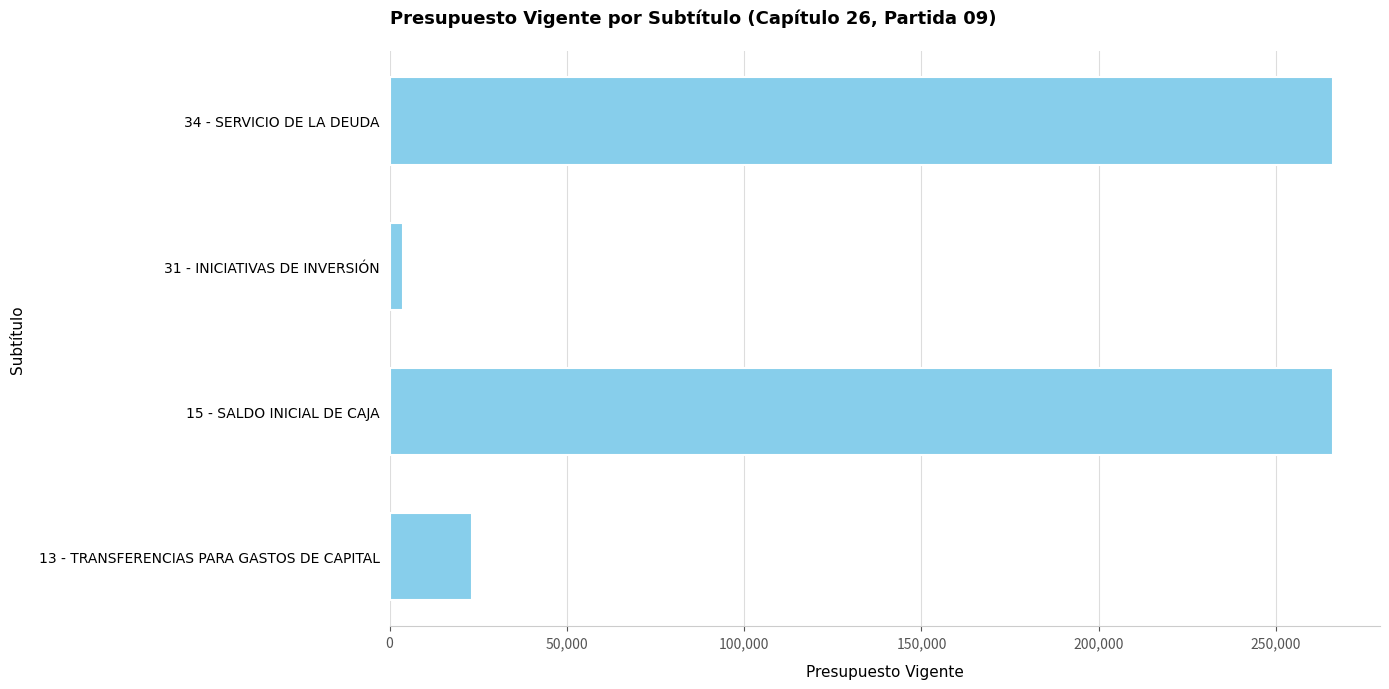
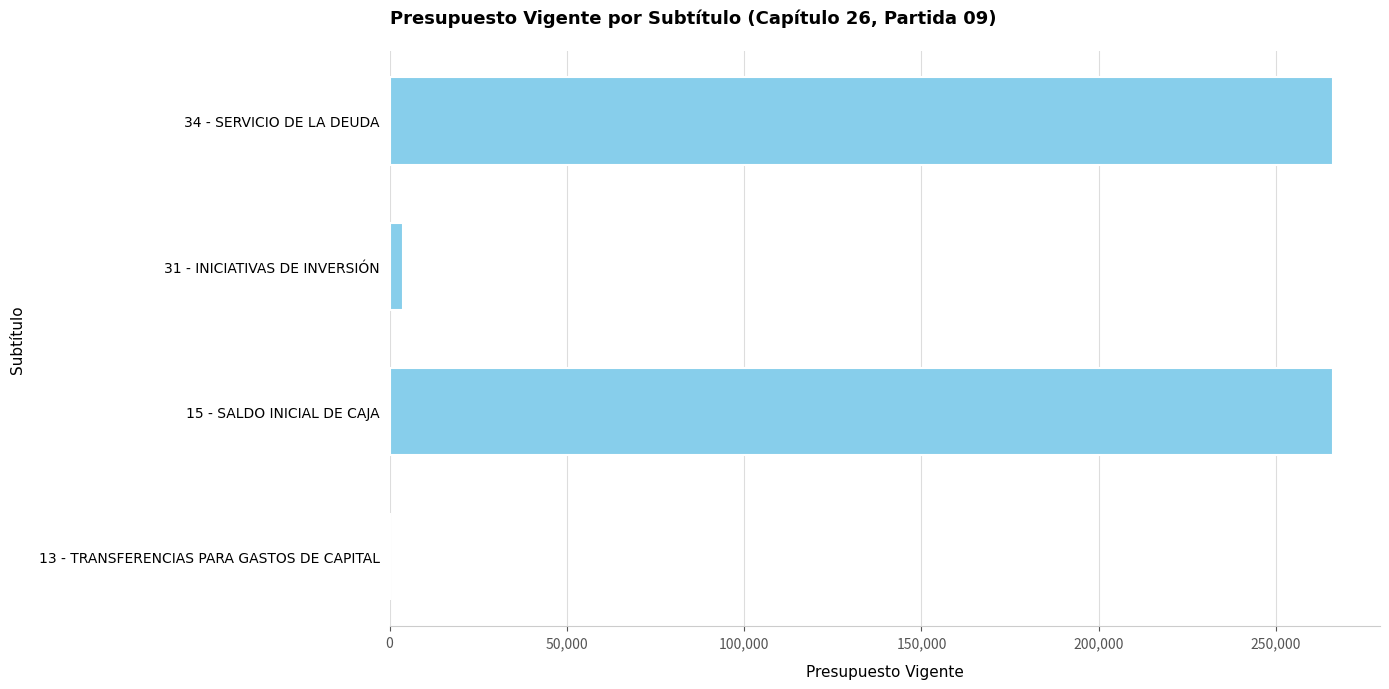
  {
    "34 - SERVICIO DE LA DEUDA": "266,000",
    "31 - INICIATIVAS DE INVERSIÓN": "4,000",
    "15 - SALDO INICIAL DE CAJA": "266,000",
-   "13 - TRANSFERENCIAS PARA GASTOS DE CAPITAL": "23,000"
+   "13 - TRANSFERENCIAS PARA GASTOS DE CAPITAL": "0"
  }
